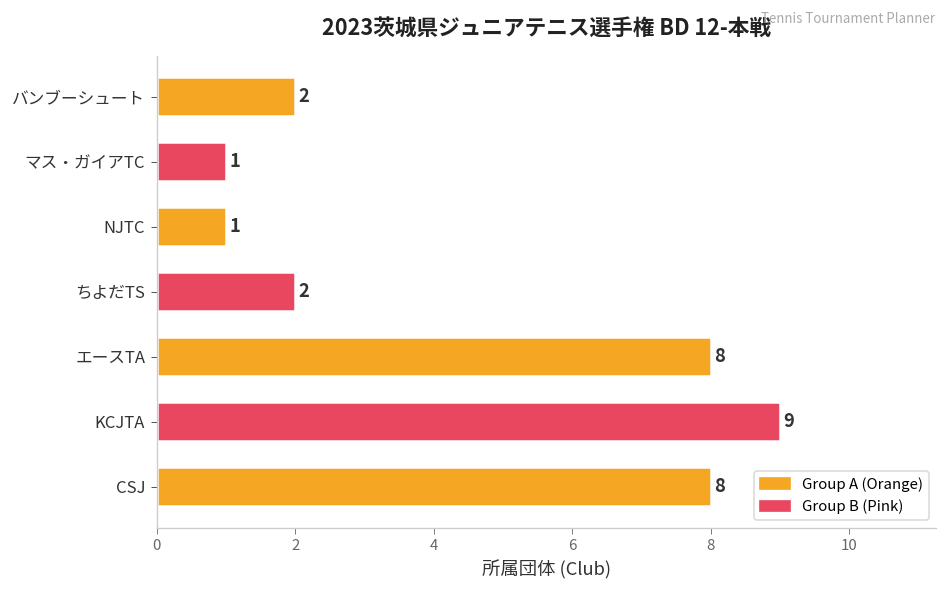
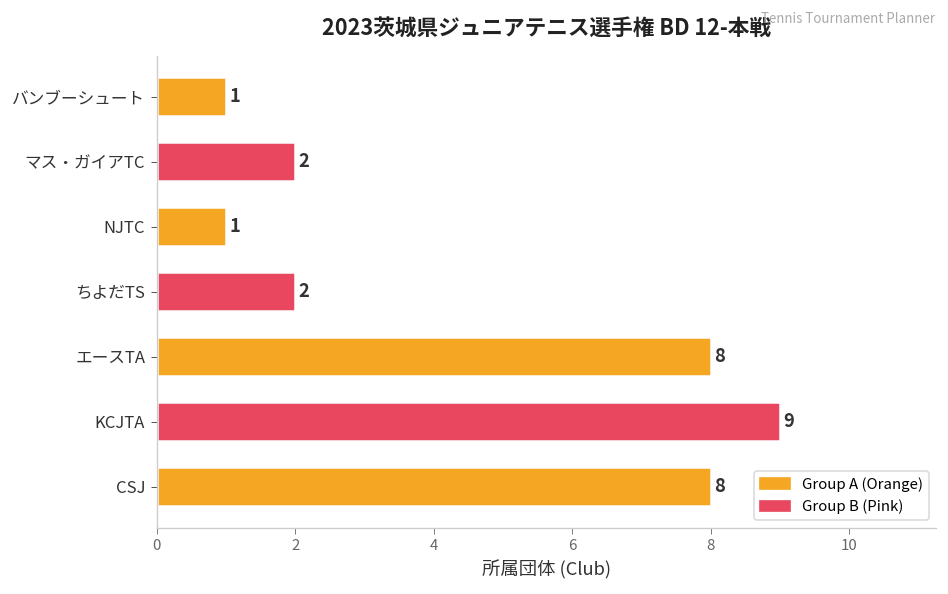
  {
-   "バンブーシュート": 2,
-   "マス・ガイアTC": 1,
+   "バンブーシュート": 1,
+   "マス・ガイアTC": 2,
    "NJTC": 1,
    "ちよだTS": 2,
    "エースTA": 8,
    "KCJTA": 9,
    "CSJ": 8
  }
